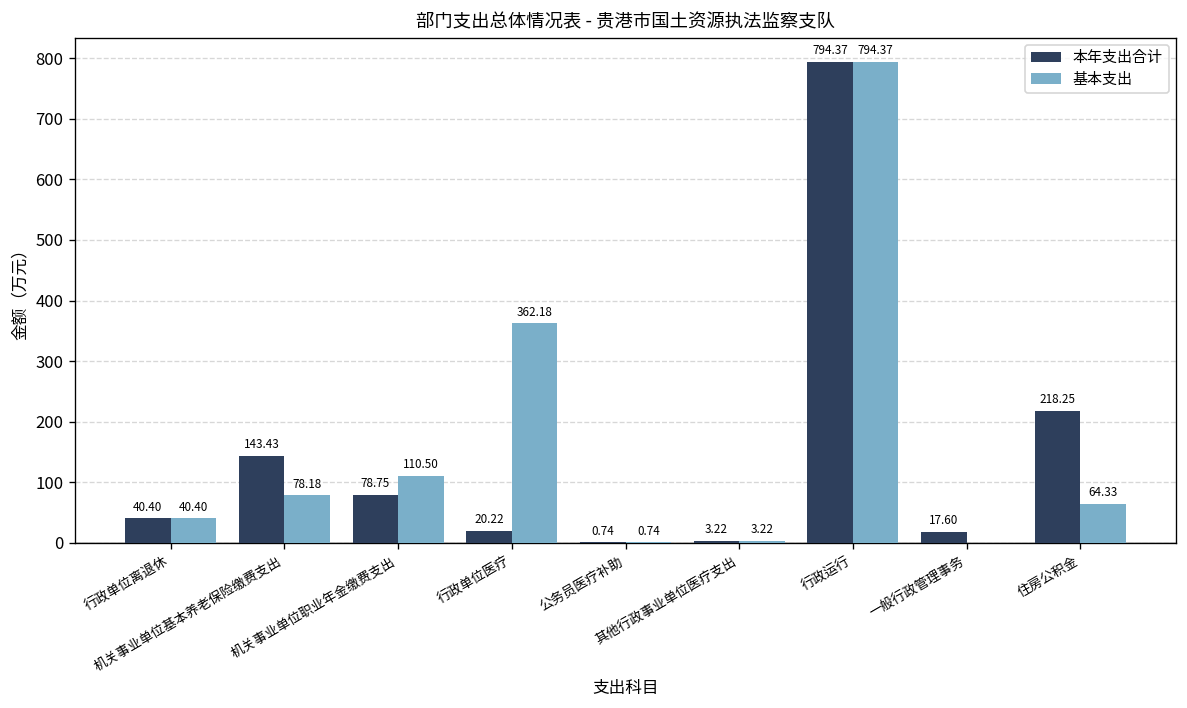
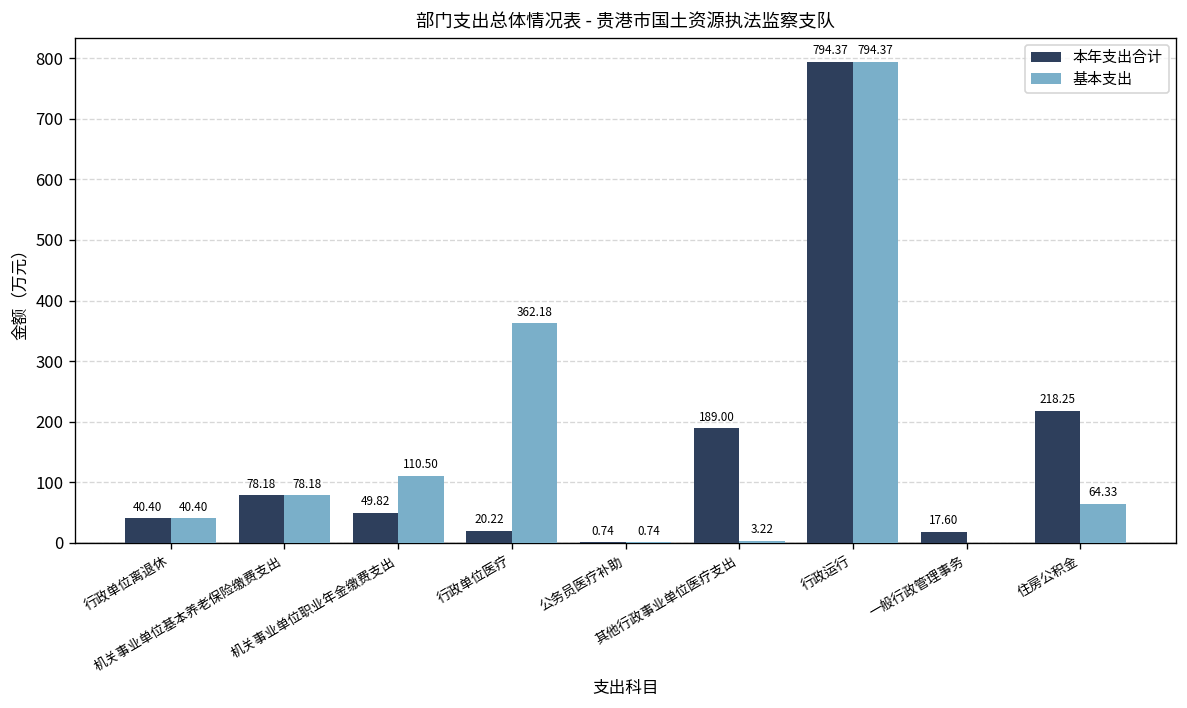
  {
    "本年支出合计": {
      "行政单位离退休": 40.40,
-     "机关事业单位基本养老保险缴费支出": 143.43,
-     "机关事业单位职业年金缴费支出": 78.75,
+     "机关事业单位基本养老保险缴费支出": 78.18,
+     "机关事业单位职业年金缴费支出": 49.82,
      "行政单位医疗": 20.22,
      "公务员医疗补助": 0.74,
-     "其他行政事业单位医疗支出": 3.22,
+     "其他行政事业单位医疗支出": 189.00,
      "行政运行": 794.37,
      "一般行政管理事务": 17.60,
      "住房公积金": 218.25
    },
    "基本支出": {
      "行政单位离退休": 40.40,
      "机关事业单位基本养老保险缴费支出": 78.18,
      "机关事业单位职业年金缴费支出": 110.50,
      "行政单位医疗": 362.18,
      "公务员医疗补助": 0.74,
      "其他行政事业单位医疗支出": 3.22,
      "行政运行": 794.37,
      "住房公积金": 64.33
    }
  }
